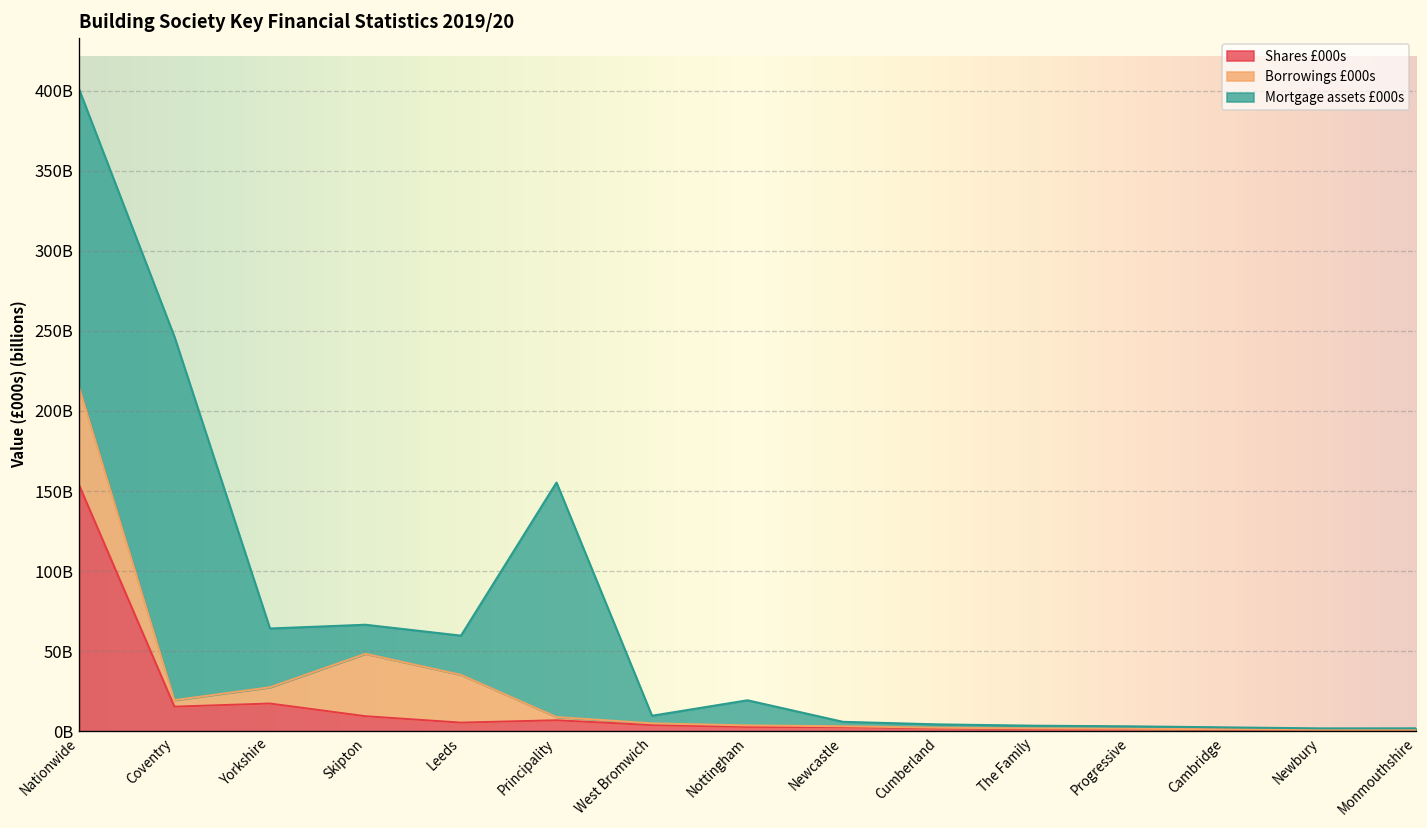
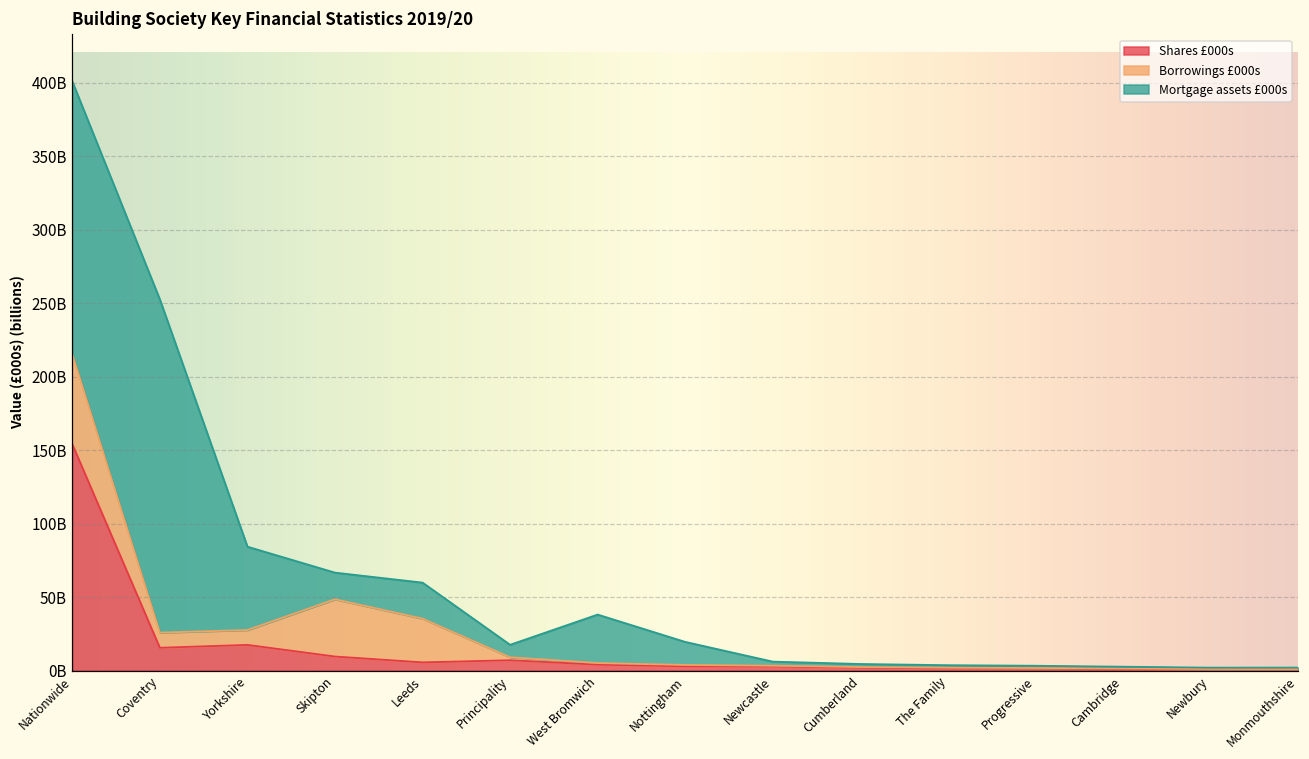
  {
    "Shares £000s": {
      "Nationwide": 154000000000,
      "Coventry": 15000000000,
      "Yorkshire": 17000000000,
      "Skipton": 10000000000,
      "Leeds": 6000000000,
      "Principality": 7000000000
    },
    "Borrowings £000s": {
      "Nationwide": 61000000000,
-     "Coventry": 4000000000,
+     "Coventry": 10000000000,
      "Yorkshire": 10000000000,
      "Skipton": 39000000000,
      "Leeds": 30000000000,
      "Principality": 2000000000
    },
    "Mortgage assets £000s": {
      "Nationwide": 186000000000,
      "Coventry": 227000000000,
-     "Yorkshire": 37000000000,
+     "Yorkshire": 57000000000,
      "Skipton": 18000000000,
      "Leeds": 24000000000,
-     "Principality": 146000000000,
-     "West Bromwich": 5000000000,
+     "Principality": 8000000000,
+     "West Bromwich": 33000000000,
      "Nottingham": 16000000000,
      "Newcastle": 3000000000,
      "Cumberland": 2000000000
    }
  }
